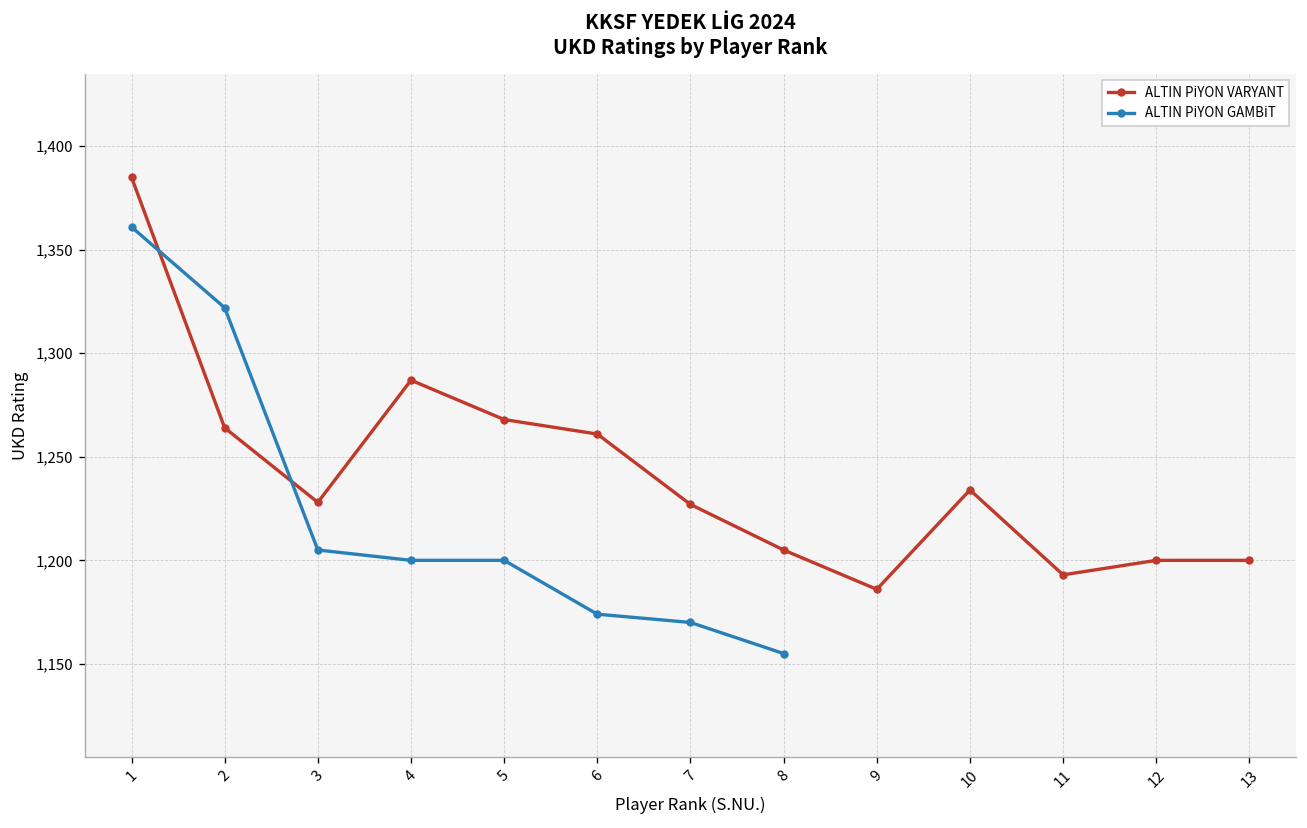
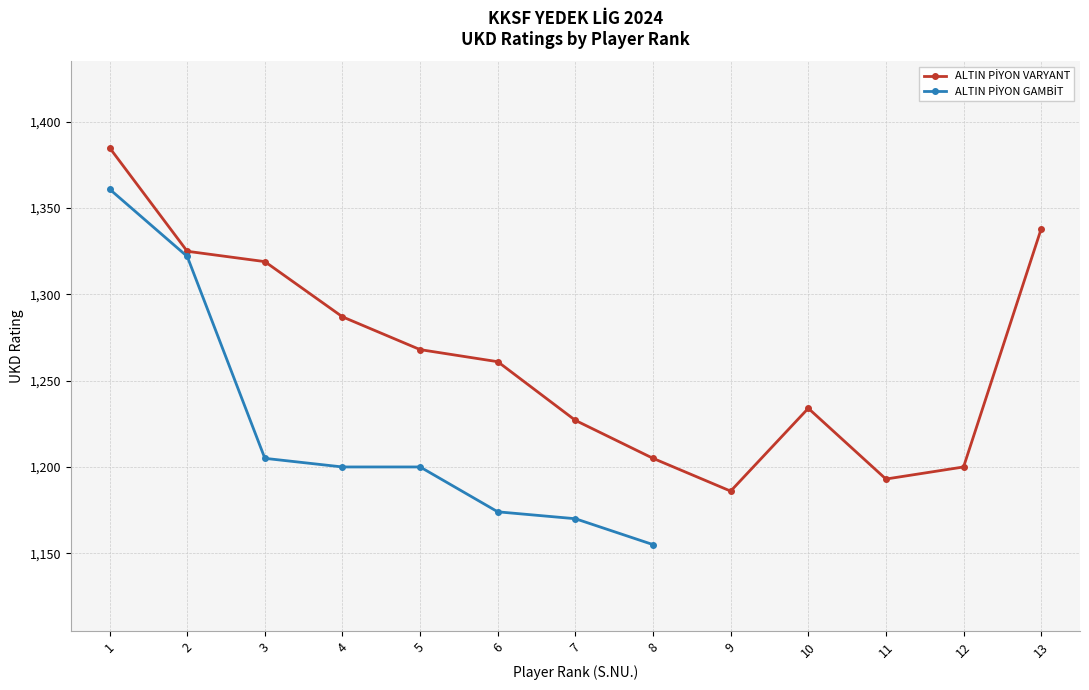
  {
    "ALTIN PİYON VARYANT": {
      "1": "1,385",
-     "2": "1,264",
-     "3": "1,228",
+     "2": "1,325",
+     "3": "1,319",
      "4": "1,287",
      "5": "1,268",
      "6": "1,261",
      "7": "1,227",
      "8": "1,205",
      "9": "1,186",
      "10": "1,234",
      "11": "1,193",
      "12": "1,200",
-     "13": "1,200"
+     "13": "1,338"
    },
    "ALTIN PİYON GAMBİT": {
      "1": "1,361",
      "2": "1,322",
      "3": "1,205",
      "4": "1,200",
      "5": "1,200",
      "6": "1,174",
      "7": "1,170",
      "8": "1,155"
    }
  }
